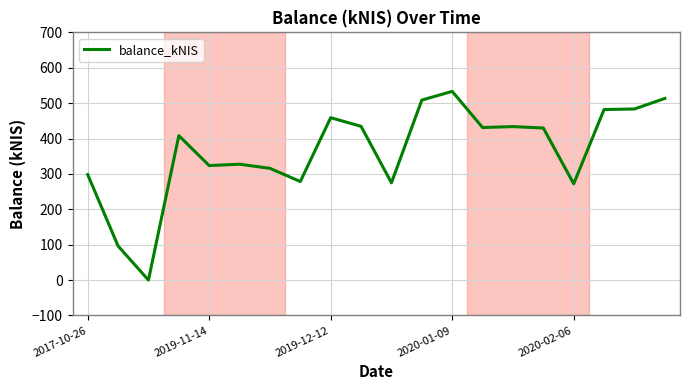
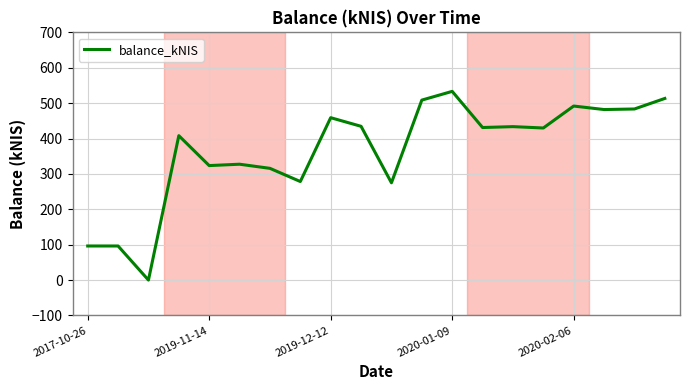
  {
-   "2017-10-26": 300,
+   "2017-10-26": 100,
    "2019-11-14": 320,
    "2019-12-12": 460,
    "2020-01-09": 530,
-   "2020-02-06": 270
+   "2020-02-06": 490
  }
